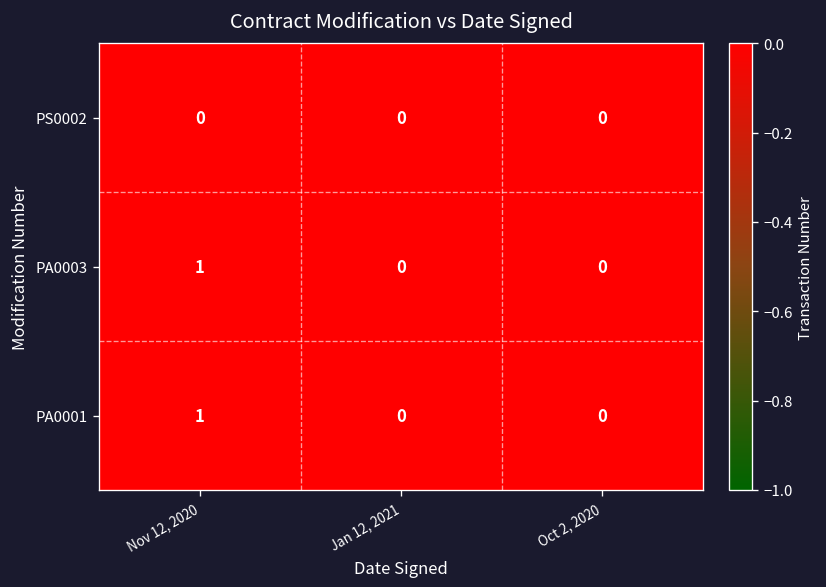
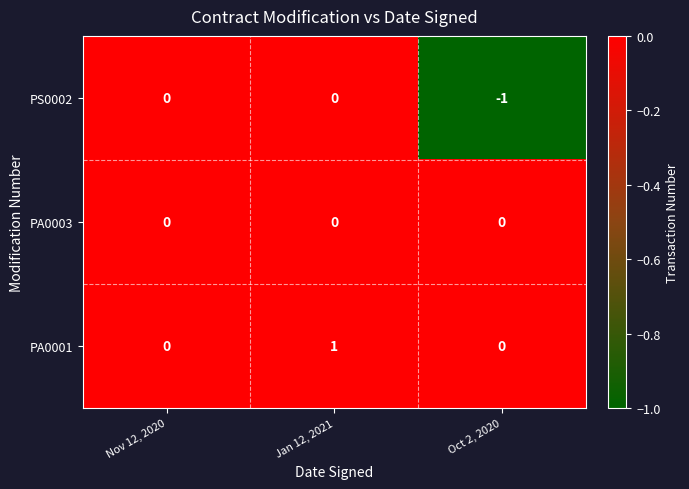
  {
    "PS0002": {
      "Nov 12, 2020": 0,
      "Jan 12, 2021": 0,
-     "Oct 2, 2020": 0
+     "Oct 2, 2020": -1
    },
    "PA0003": {
-     "Nov 12, 2020": 1,
+     "Nov 12, 2020": 0,
      "Jan 12, 2021": 0,
      "Oct 2, 2020": 0
    },
    "PA0001": {
-     "Nov 12, 2020": 1,
-     "Jan 12, 2021": 0,
+     "Nov 12, 2020": 0,
+     "Jan 12, 2021": 1,
      "Oct 2, 2020": 0
    }
  }
